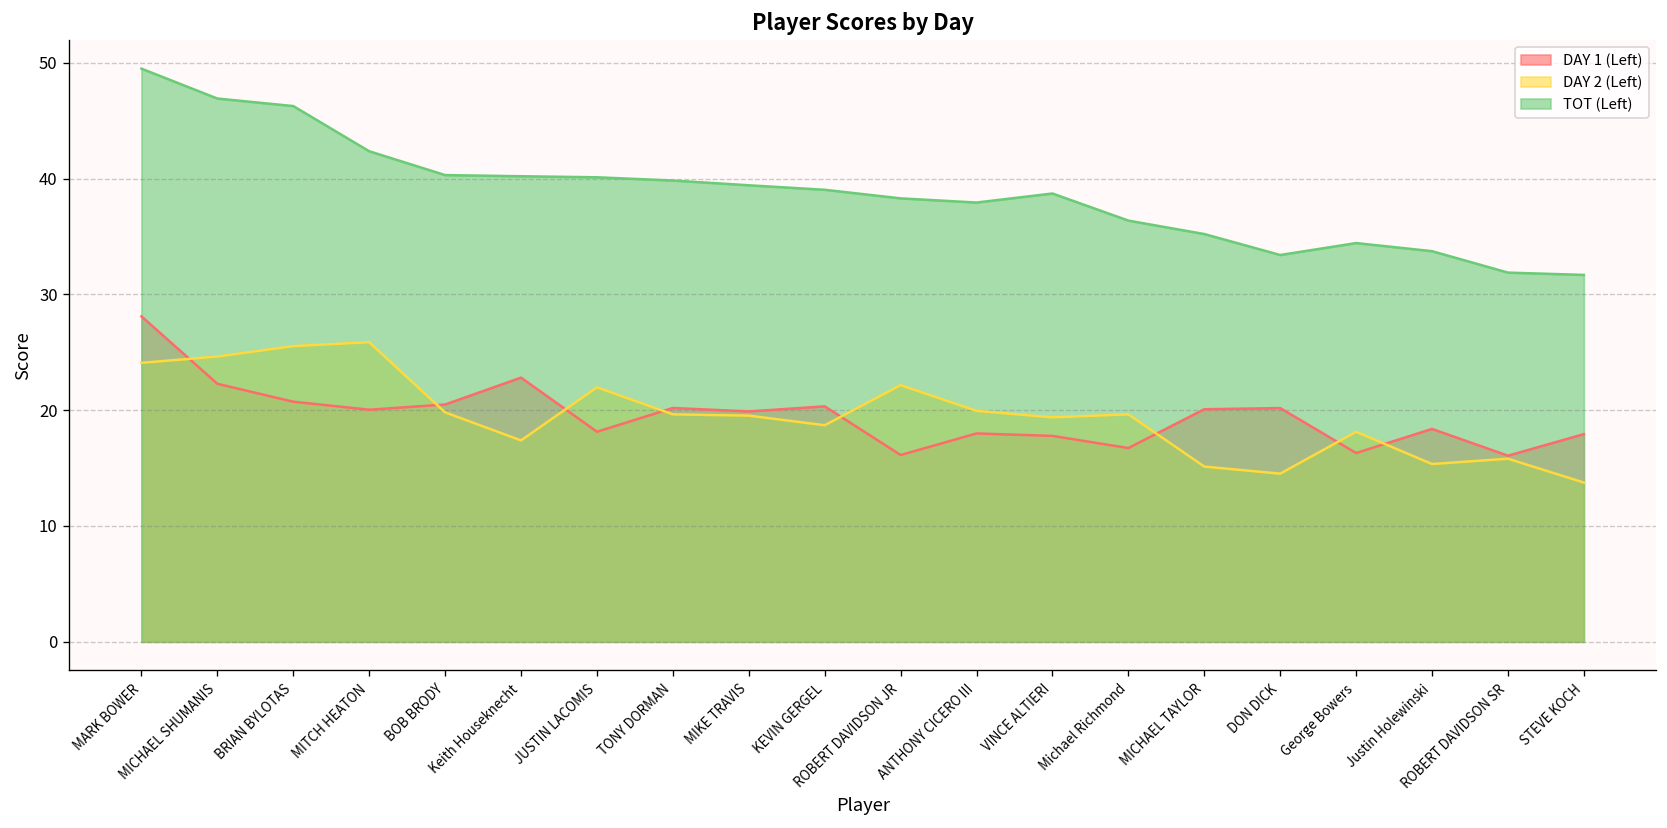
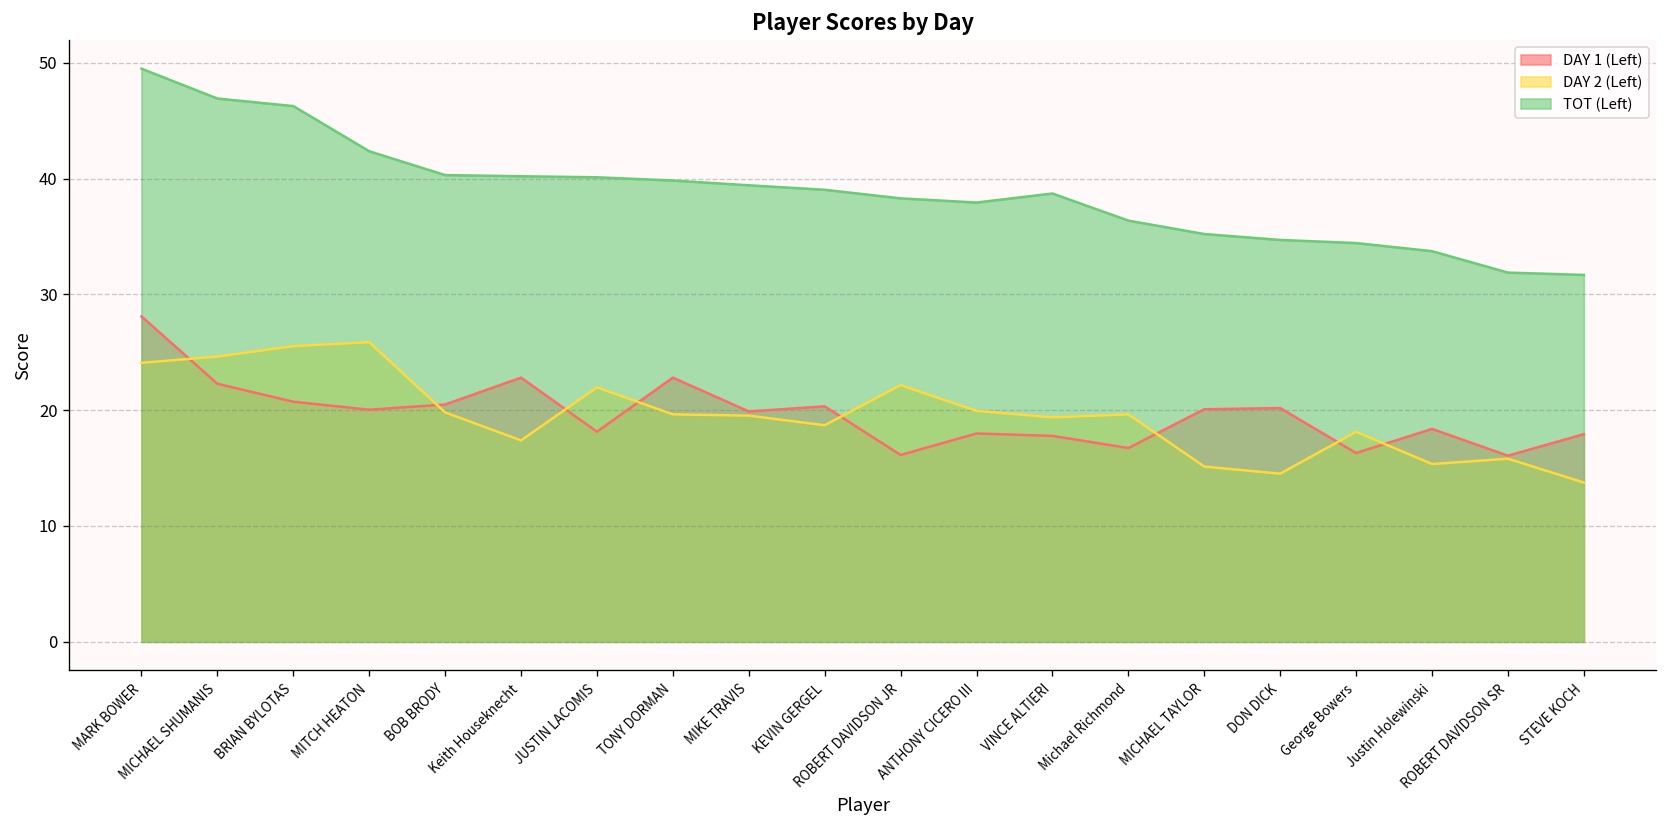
  {
    "DAY 1 (Left)": {
      "MARK BOWER": 28,
      "MICHAEL SHUMANIS": 22,
      "BRIAN BYLOTAS": 21,
      "MITCH HEATON": 20,
      "BOB BRODY": 20,
      "Keith Houseknecht": 23,
      "JUSTIN LACOMIS": 18,
-     "TONY DORMAN": 20,
+     "TONY DORMAN": 23,
      "MIKE TRAVIS": 20,
      "KEVIN GERGEL": 20,
      "ROBERT DAVIDSON JR": 16,
      "ANTHONY CICERO III": 18,
      "VINCE ALTIERI": 18,
      "Michael Richmond": 17,
      "MICHAEL TAYLOR": 20,
      "DON DICK": 20,
      "George Bowers": 16,
      "Justin Holewinski": 18,
      "ROBERT DAVIDSON SR": 16,
      "STEVE KOCH": 18
    },
    "DAY 2 (Left)": {
      "MARK BOWER": 24,
      "MICHAEL SHUMANIS": 25,
      "BRIAN BYLOTAS": 26,
      "MITCH HEATON": 26,
      "BOB BRODY": 20,
      "Keith Houseknecht": 17,
      "JUSTIN LACOMIS": 22,
      "TONY DORMAN": 20,
      "MIKE TRAVIS": 20,
      "KEVIN GERGEL": 19,
      "ROBERT DAVIDSON JR": 22,
      "ANTHONY CICERO III": 20,
      "VINCE ALTIERI": 19,
      "Michael Richmond": 20,
      "MICHAEL TAYLOR": 15,
      "DON DICK": 15,
      "George Bowers": 18,
      "Justin Holewinski": 15,
      "ROBERT DAVIDSON SR": 16,
      "STEVE KOCH": 14
    },
    "TOT (Left)": {
      "MARK BOWER": 49,
      "MICHAEL SHUMANIS": 47,
      "BRIAN BYLOTAS": 46,
      "MITCH HEATON": 42,
      "BOB BRODY": 40,
      "Keith Houseknecht": 40,
      "JUSTIN LACOMIS": 40,
      "TONY DORMAN": 40,
      "MIKE TRAVIS": 39,
      "KEVIN GERGEL": 39,
      "ROBERT DAVIDSON JR": 38,
      "ANTHONY CICERO III": 38,
      "VINCE ALTIERI": 39,
      "Michael Richmond": 36,
      "MICHAEL TAYLOR": 35,
-     "DON DICK": 33,
+     "DON DICK": 35,
      "George Bowers": 34,
      "Justin Holewinski": 34,
      "ROBERT DAVIDSON SR": 32,
      "STEVE KOCH": 32
    }
  }
